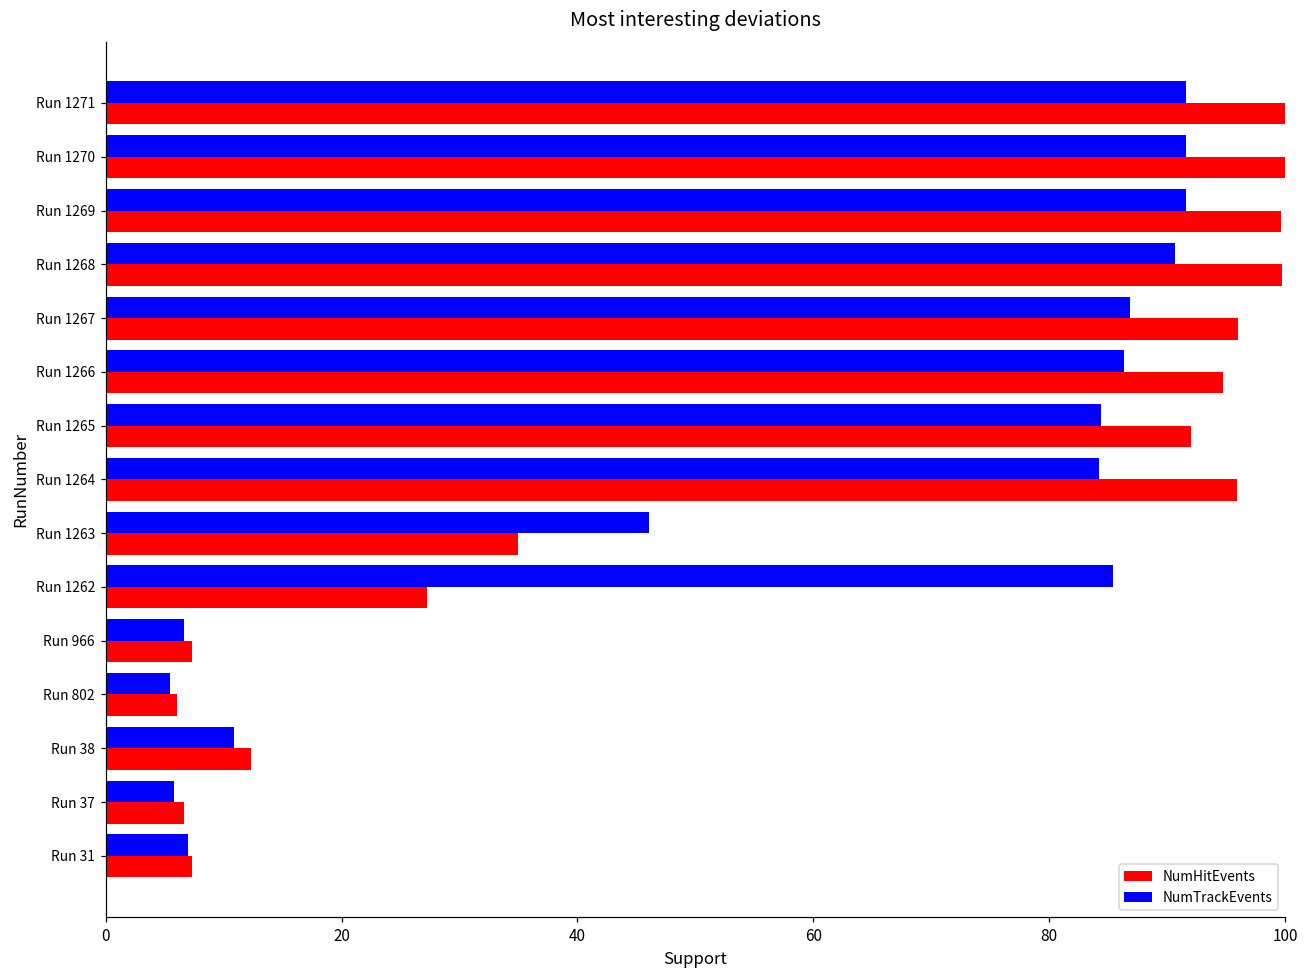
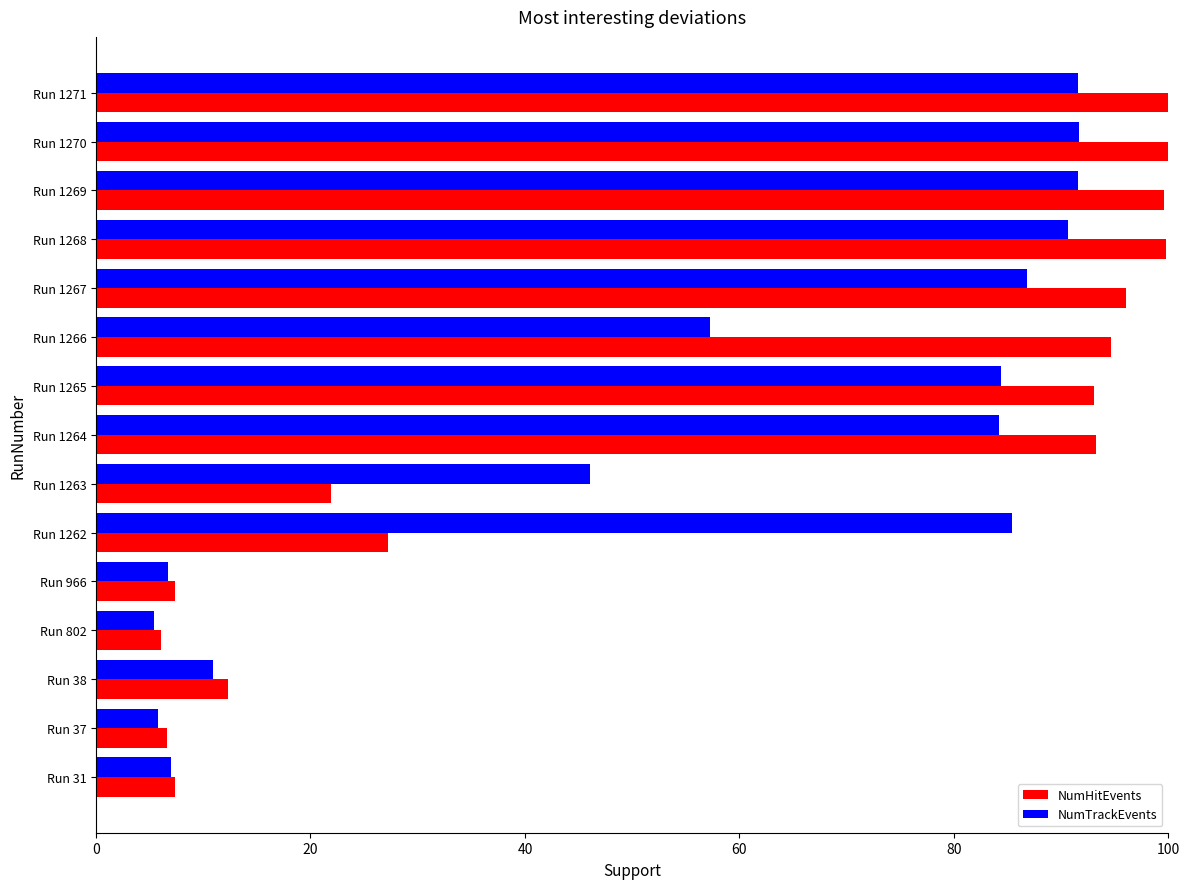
  {
    "NumHitEvents": {
      "Run 1271": 100.0,
      "Run 1270": 100.0,
      "Run 1269": 99.6,
      "Run 1268": 99.8,
      "Run 1267": 96.0,
      "Run 1266": 94.7,
-     "Run 1265": 92.0,
-     "Run 1264": 95.9,
-     "Run 1263": 35.0,
+     "Run 1265": 93.0,
+     "Run 1264": 93.3,
+     "Run 1263": 21.9,
      "Run 1262": 27.2,
      "Run 966": 7.3,
      "Run 802": 6.1,
      "Run 38": 12.3,
      "Run 37": 6.6,
      "Run 31": 7.4
    },
    "NumTrackEvents": {
      "Run 1271": 91.6,
      "Run 1270": 91.6,
      "Run 1269": 91.5,
      "Run 1268": 90.7,
      "Run 1267": 86.8,
-     "Run 1266": 86.3,
+     "Run 1266": 57.3,
      "Run 1265": 84.4,
      "Run 1264": 84.2,
      "Run 1263": 46.1,
      "Run 1262": 85.4,
      "Run 966": 6.7,
      "Run 802": 5.4,
      "Run 38": 10.9,
      "Run 37": 5.8,
      "Run 31": 7.0
    }
  }
